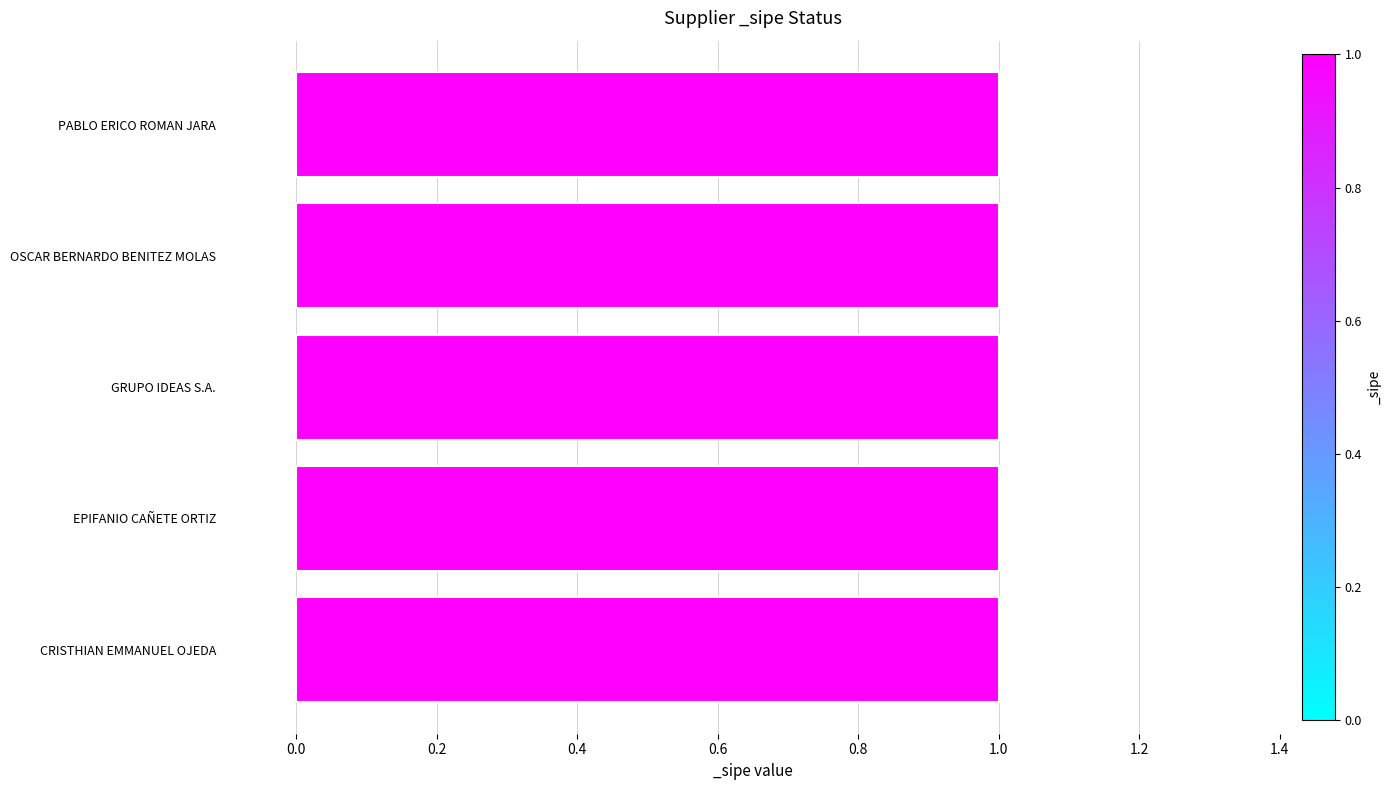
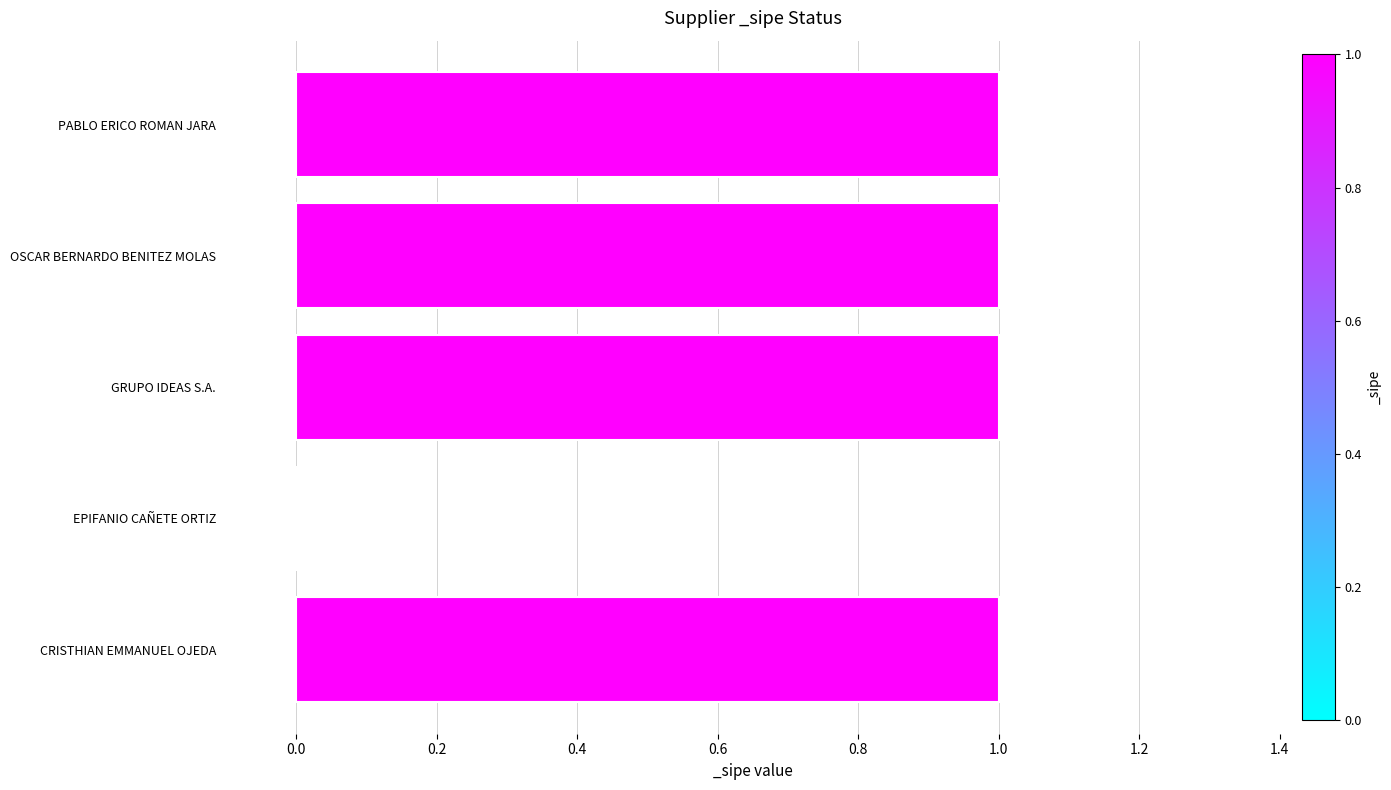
  {
    "PABLO ERICO ROMAN JARA": 1,
    "OSCAR BERNARDO BENITEZ MOLAS": 1,
    "GRUPO IDEAS S.A.": 1,
-   "EPIFANIO CAÑETE ORTIZ": 1,
+   "EPIFANIO CAÑETE ORTIZ": 0,
    "CRISTHIAN EMMANUEL OJEDA": 1
  }
